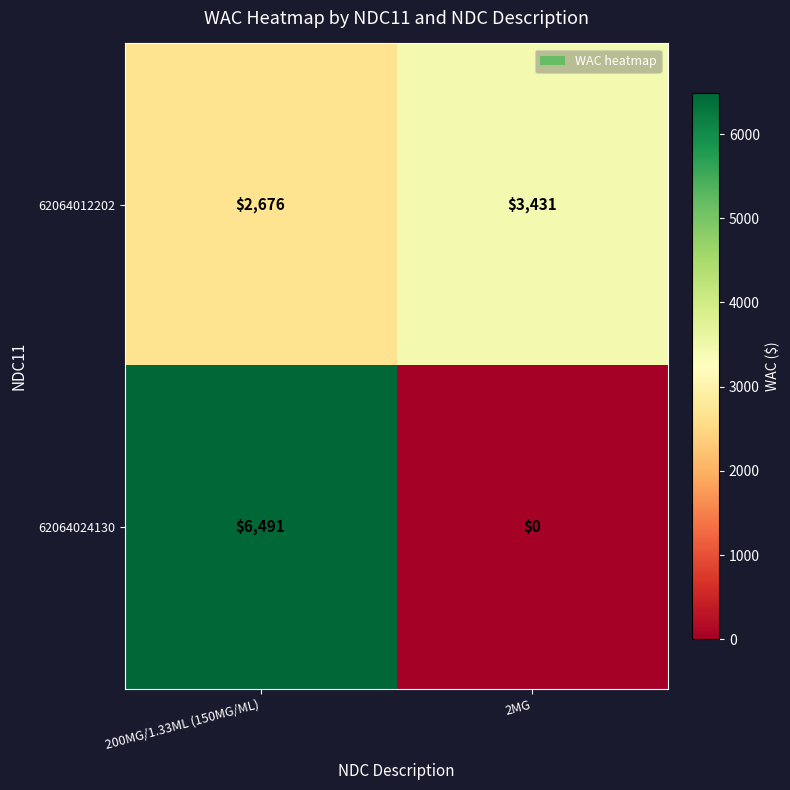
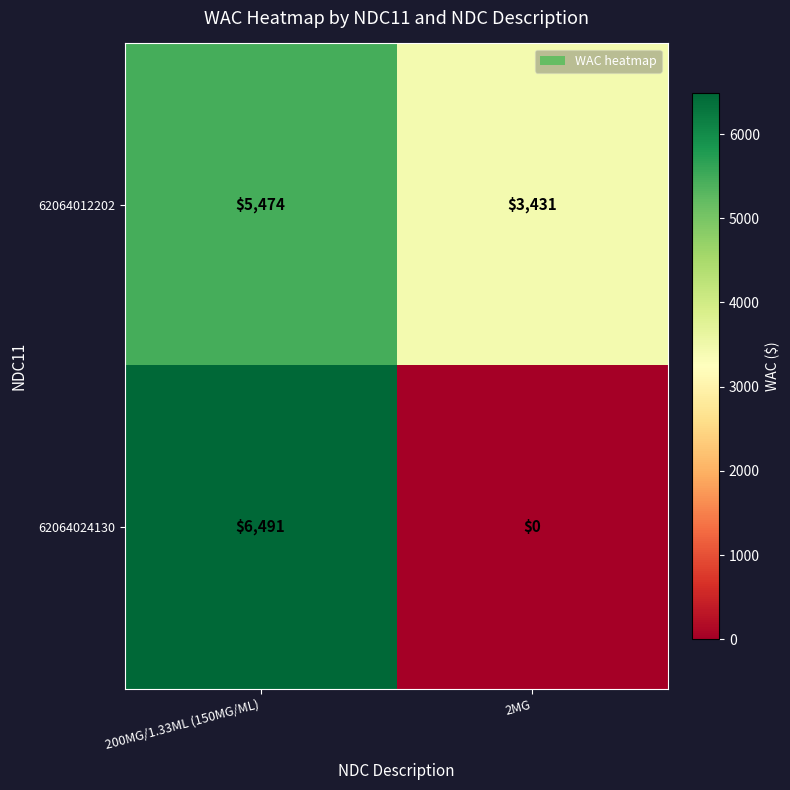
  {
    "62064012202": {
-     "200MG/1.33ML (150MG/ML)": "$2,676",
+     "200MG/1.33ML (150MG/ML)": "$5,474",
      "2MG": "$3,431"
    },
    "62064024130": {
      "200MG/1.33ML (150MG/ML)": "$6,491",
      "2MG": "$0"
    }
  }
